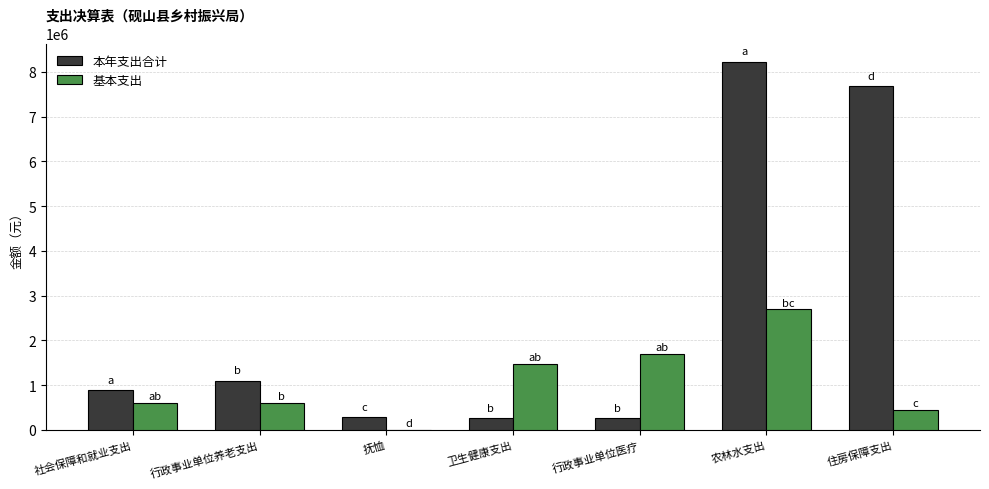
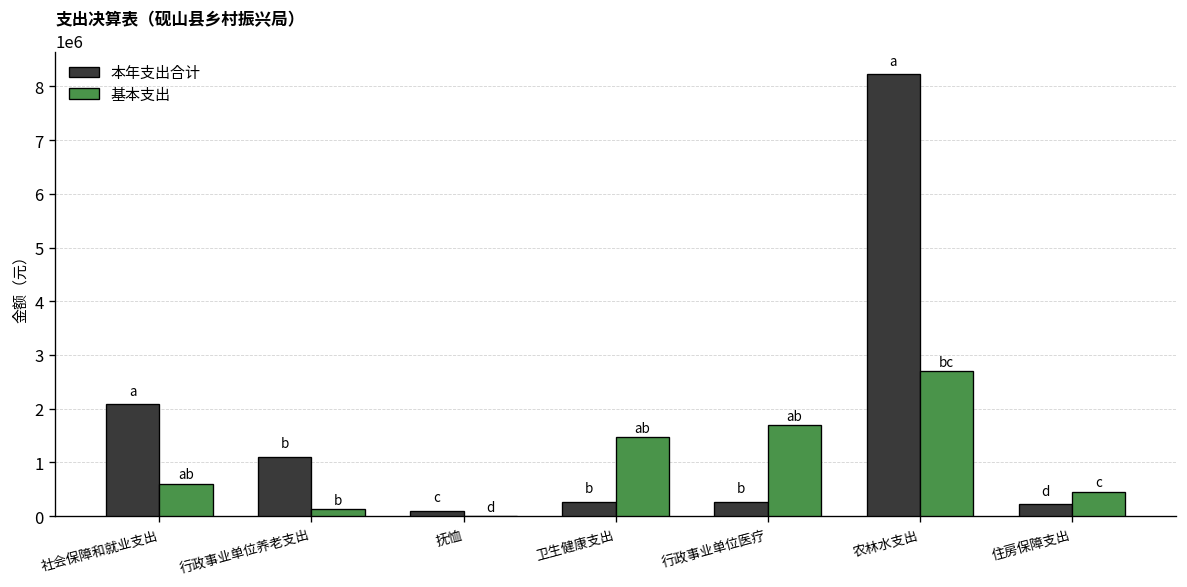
  {
    "本年支出合计": {
-     "社会保障和就业支出": 900000,
+     "社会保障和就业支出": 2100000,
      "行政事业单位养老支出": 1100000,
-     "抚恤": 300000,
+     "抚恤": 100000,
      "卫生健康支出": 300000,
      "行政事业单位医疗": 300000,
      "农林水支出": 8200000,
-     "住房保障支出": 7700000
+     "住房保障支出": 200000
    },
    "基本支出": {
      "社会保障和就业支出": 600000,
-     "行政事业单位养老支出": 600000,
+     "行政事业单位养老支出": 100000,
      "抚恤": 0,
      "卫生健康支出": 1500000,
      "行政事业单位医疗": 1700000,
      "农林水支出": 2700000,
      "住房保障支出": 500000
    }
  }
